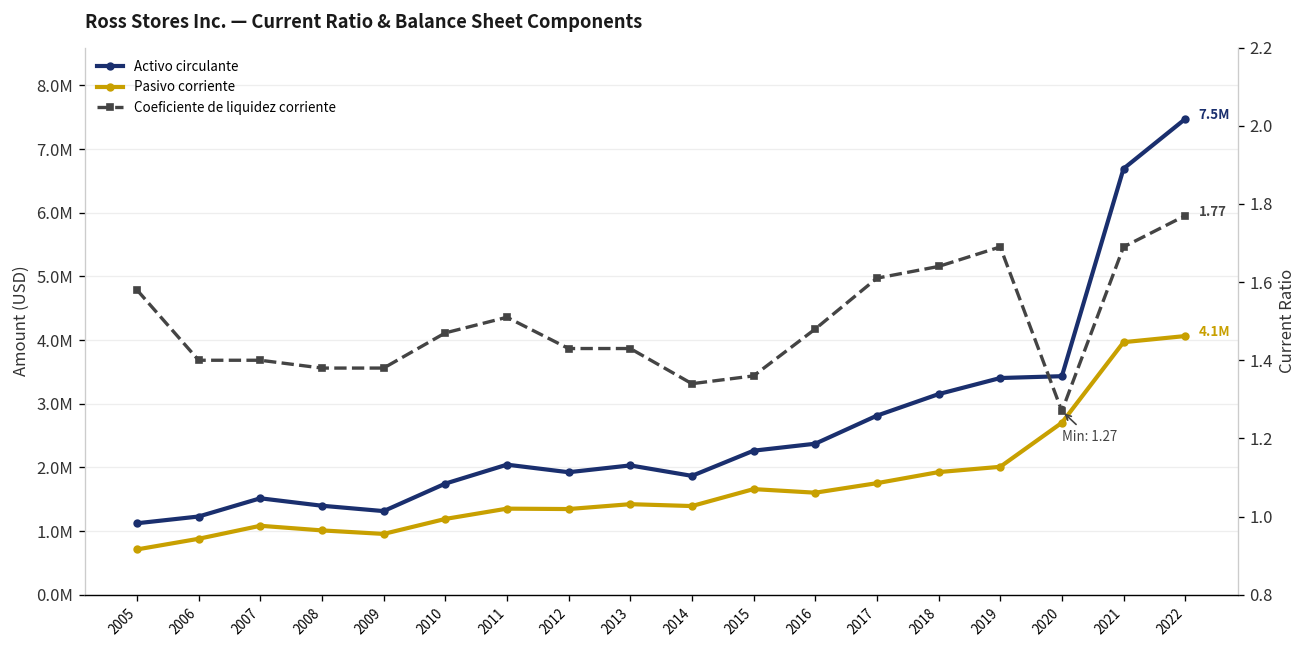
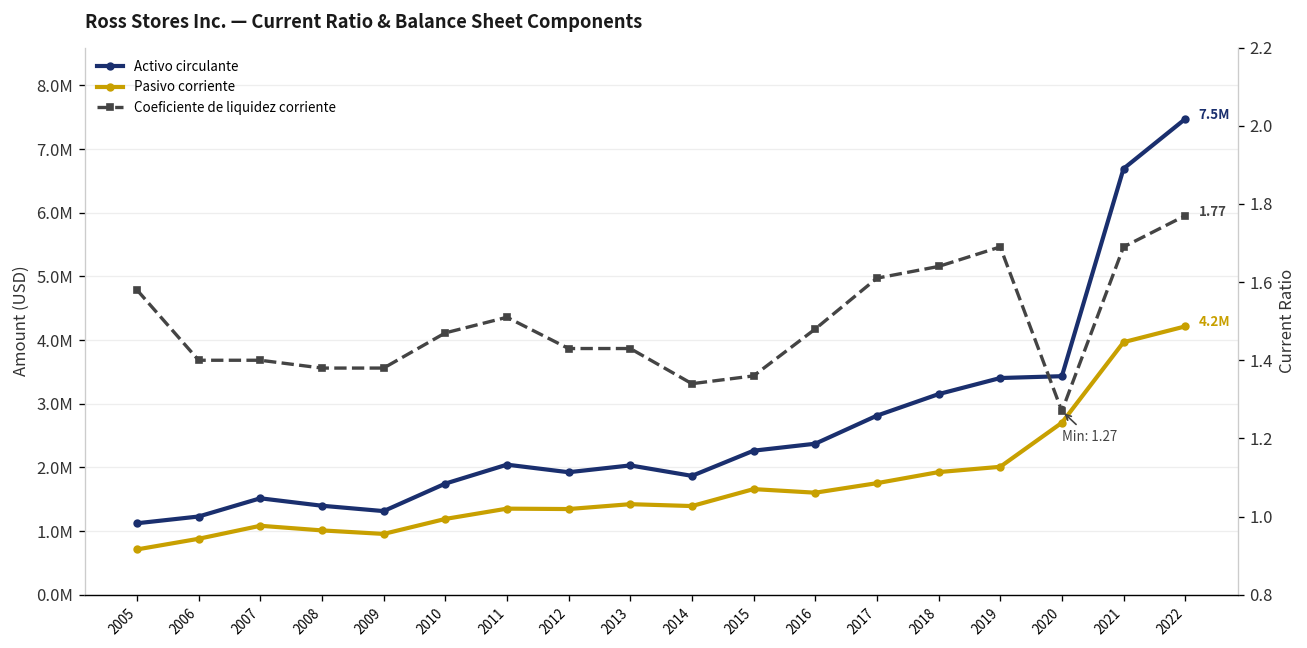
  {
    "Activo circulante": {
      "2022": "7.5M"
    },
    "Pasivo corriente": {
-     "2022": "4.1M"
+     "2022": "4.2M"
    },
    "Coeficiente de liquidez corriente": {
      "2022": "1.77"
    }
  }
